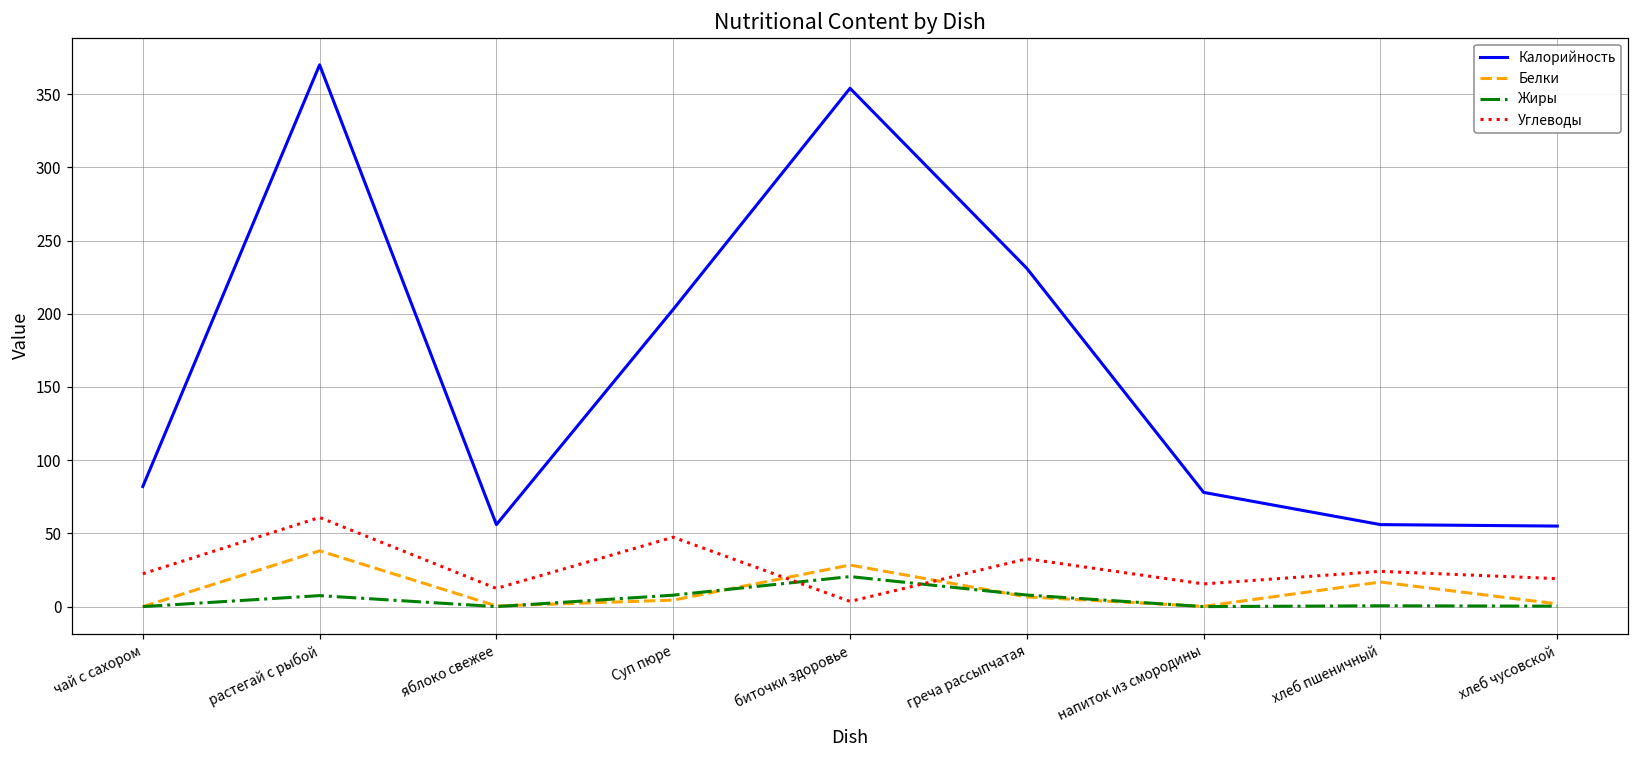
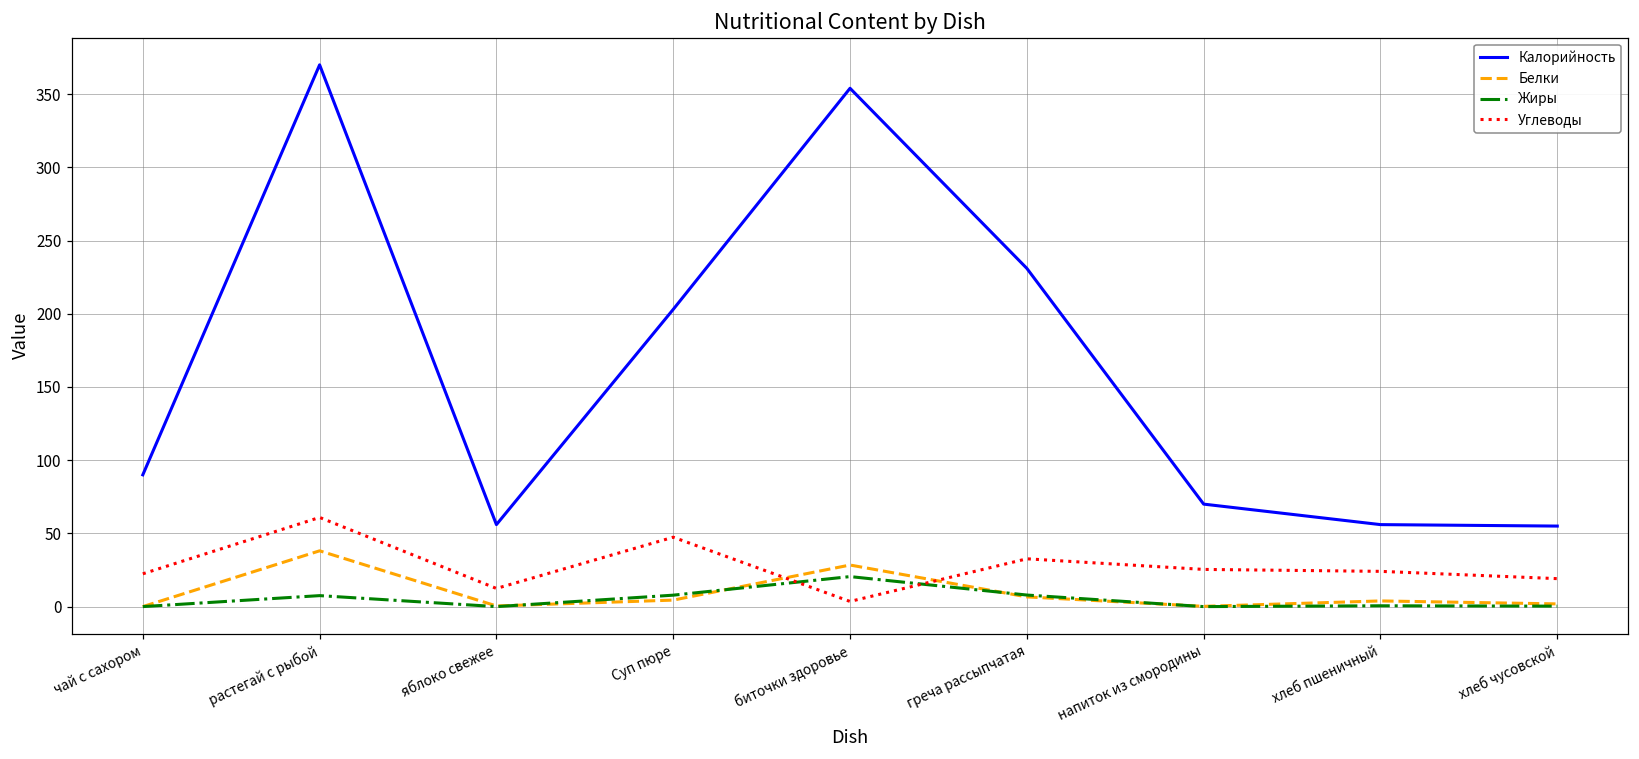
  {
    "Калорийность": {
-     "чай с сахором": 82,
+     "чай с сахором": 90,
      "растегай с рыбой": 370,
      "яблоко свежее": 56,
      "Суп пюре": 203,
      "биточки здоровье": 354,
      "греча рассыпчатая": 231,
-     "напиток из смородины": 78,
+     "напиток из смородины": 70,
      "хлеб пшеничный": 56,
      "хлеб чусовской": 55
    },
    "Белки": {
      "растегай с рыбой": 38,
      "Суп пюре": 4,
      "биточки здоровье": 28,
-     "хлеб пшеничный": 17
+     "хлеб пшеничный": 4
    },
    "Жиры": {
      "растегай с рыбой": 8,
      "Суп пюре": 8,
      "биточки здоровье": 21,
      "хлеб пшеничный": 1
    },
    "Углеводы": {
      "чай с сахором": 22,
      "растегай с рыбой": 61,
      "яблоко свежее": 12,
      "Суп пюре": 47,
      "биточки здоровье": 4,
      "греча рассыпчатая": 33,
-     "напиток из смородины": 16,
+     "напиток из смородины": 25,
      "хлеб пшеничный": 24,
      "хлеб чусовской": 19
    }
  }
